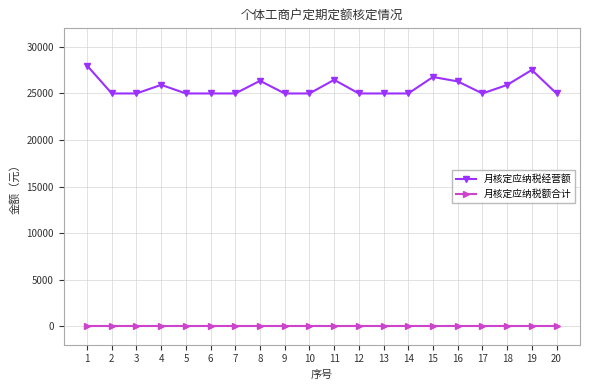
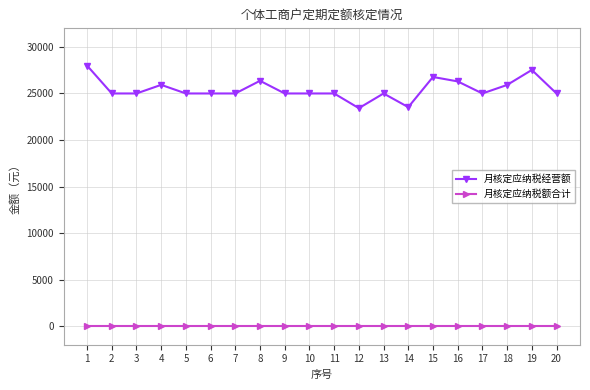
  {
    "月核定应纳税经营额": {
      "1": 28000,
      "2": 25000,
      "3": 25000,
      "4": 26000,
      "5": 25000,
      "6": 25000,
      "7": 25000,
      "8": 26000,
      "9": 25000,
      "10": 25000,
-     "11": 26000,
-     "12": 25000,
+     "11": 25000,
+     "12": 23000,
      "13": 25000,
-     "14": 25000,
+     "14": 24000,
      "15": 27000,
      "16": 26000,
      "17": 25000,
      "18": 26000,
      "19": 28000,
      "20": 25000
    },
    "月核定应纳税额合计": {
      "1": 0,
      "2": 0,
      "3": 0,
      "4": 0,
      "5": 0,
      "6": 0,
      "7": 0,
      "8": 0,
      "9": 0,
      "10": 0,
      "11": 0,
      "12": 0,
      "13": 0,
      "14": 0,
      "15": 0,
      "16": 0,
      "17": 0,
      "18": 0,
      "19": 0,
      "20": 0
    }
  }
